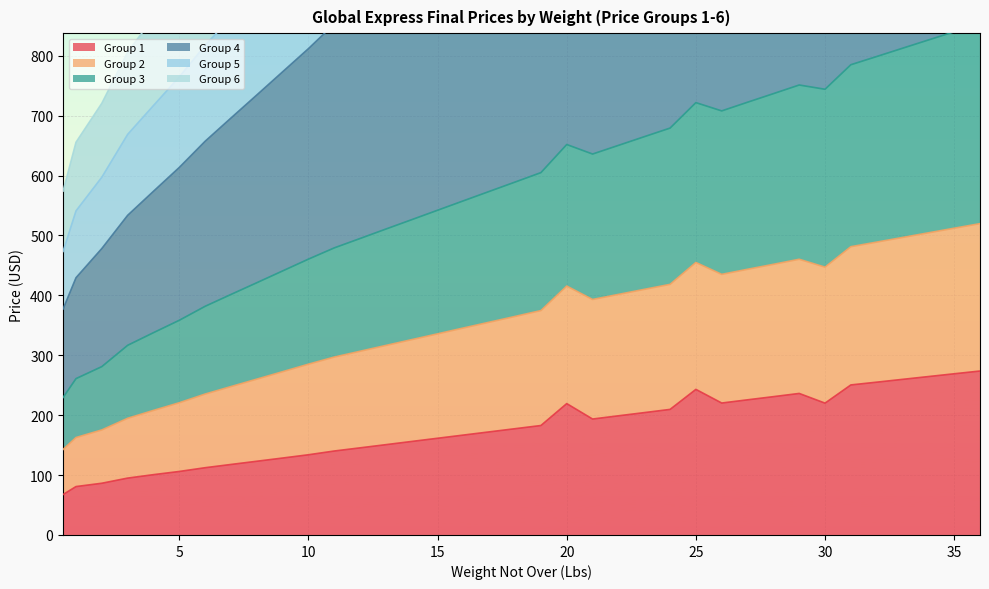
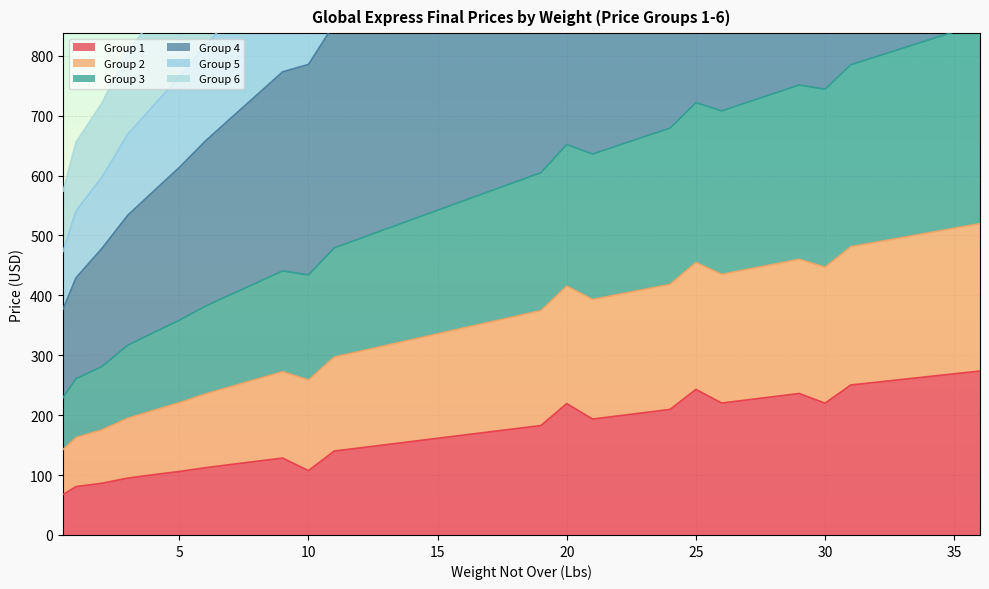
  {
    "Group 1": {
      "5": 110,
-     "10": 130,
+     "10": 110,
      "15": 160,
      "20": 220,
      "25": 240,
      "30": 220,
      "35": 270
    },
    "Group 2": {
      "5": 110,
      "10": 150,
      "15": 170,
      "20": 200,
      "25": 210,
      "30": 230,
      "35": 240
    }
  }
